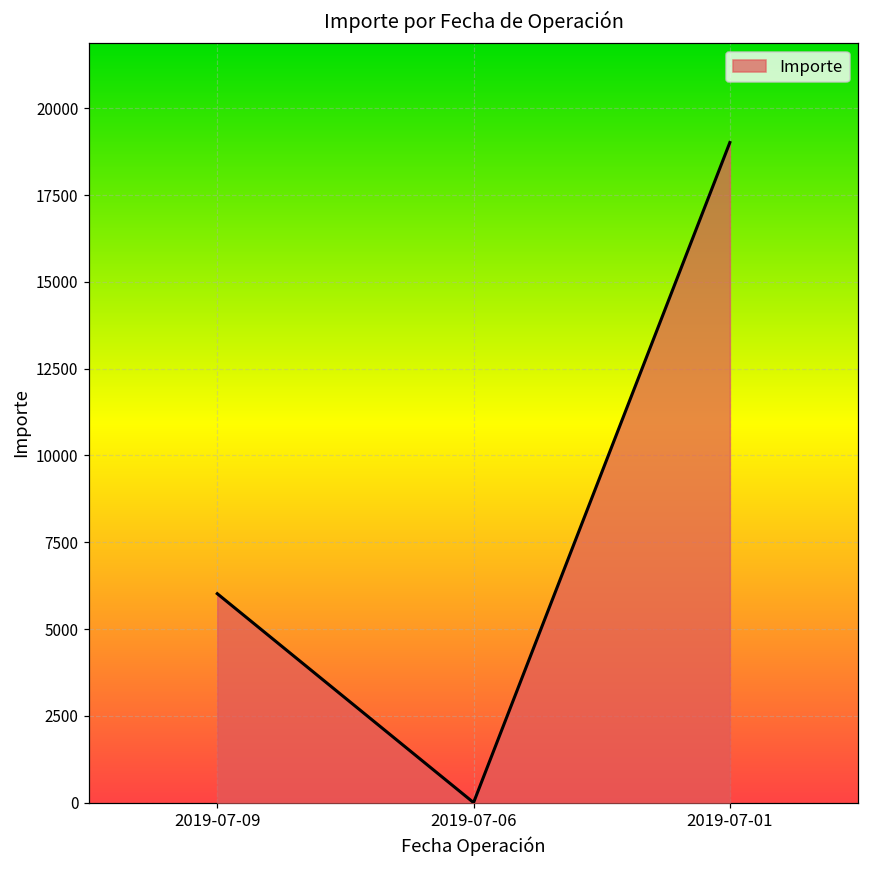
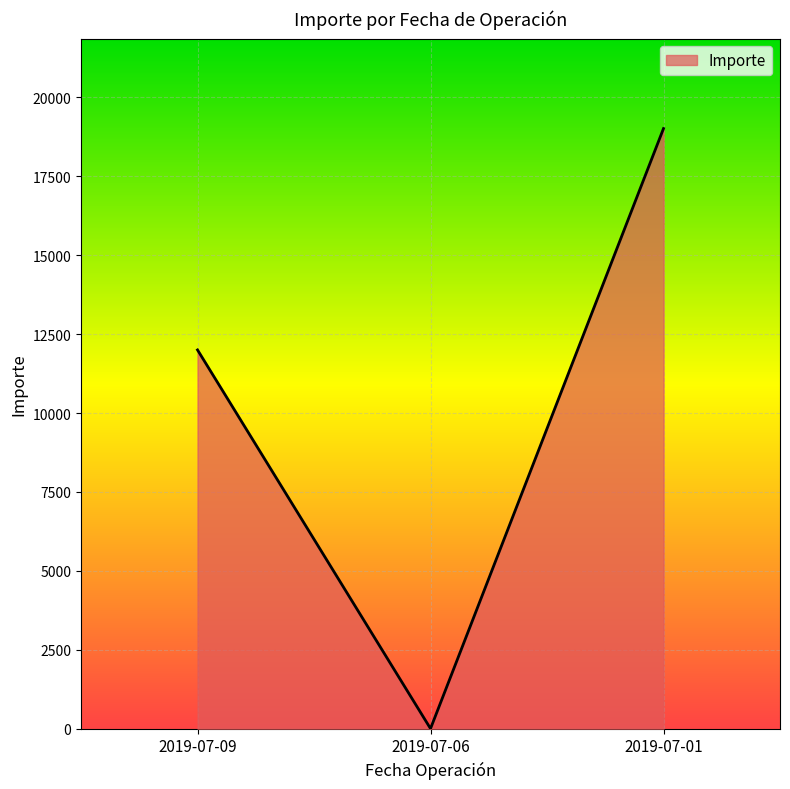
  {
-   "2019-07-09": 6000,
+   "2019-07-09": 12000,
    "2019-07-06": 0,
    "2019-07-01": 19000
  }
